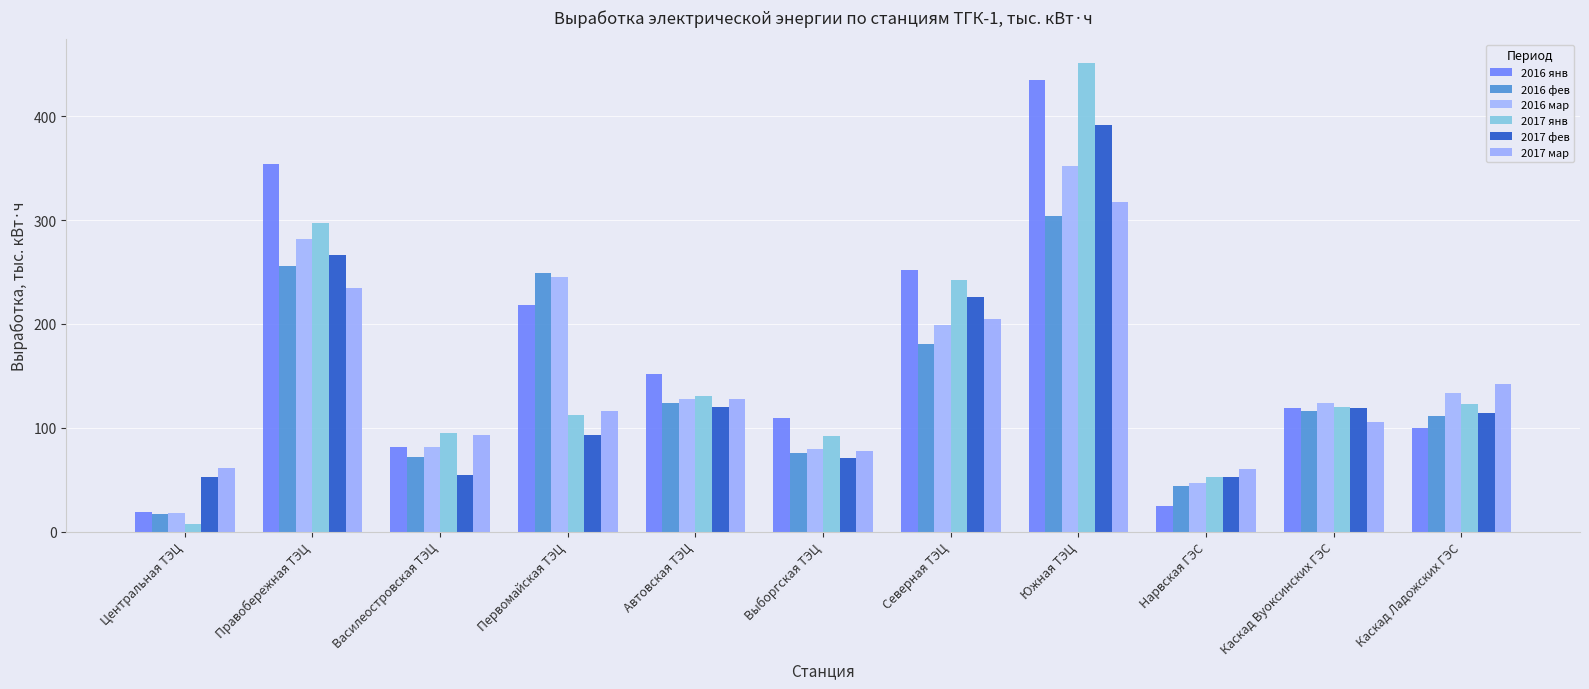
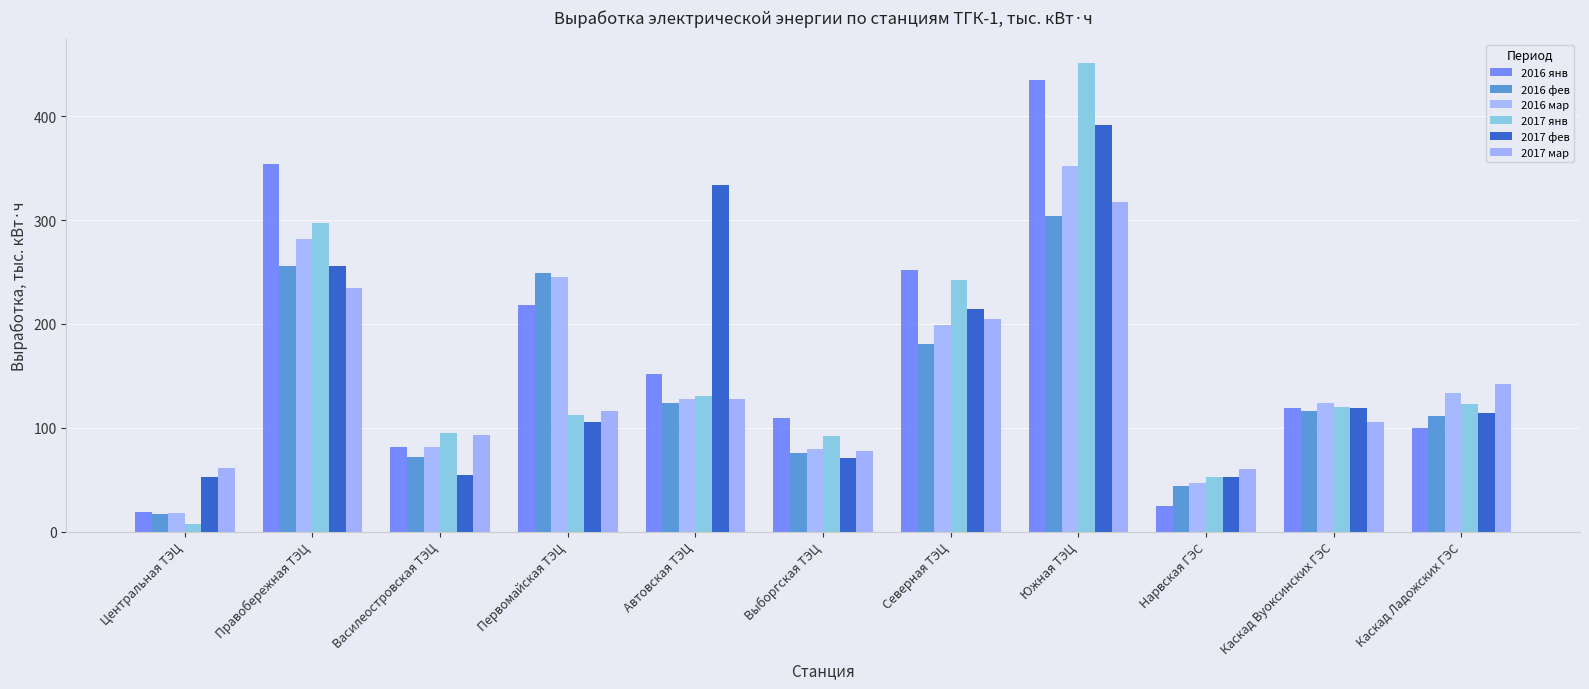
  {
    "2017 фев": {
      "Центральная ТЭЦ": 52,
-     "Правобережная ТЭЦ": 266,
+     "Правобережная ТЭЦ": 256,
      "Василеостровская ТЭЦ": 54,
-     "Первомайская ТЭЦ": 93,
-     "Автовская ТЭЦ": 120,
+     "Первомайская ТЭЦ": 105,
+     "Автовская ТЭЦ": 334,
      "Выборгская ТЭЦ": 71,
-     "Северная ТЭЦ": 226,
+     "Северная ТЭЦ": 215,
      "Южная ТЭЦ": 392,
      "Нарвская ГЭС": 53,
      "Каскад Вуоксинских ГЭС": 119,
      "Каскад Ладожских ГЭС": 115
    }
  }
